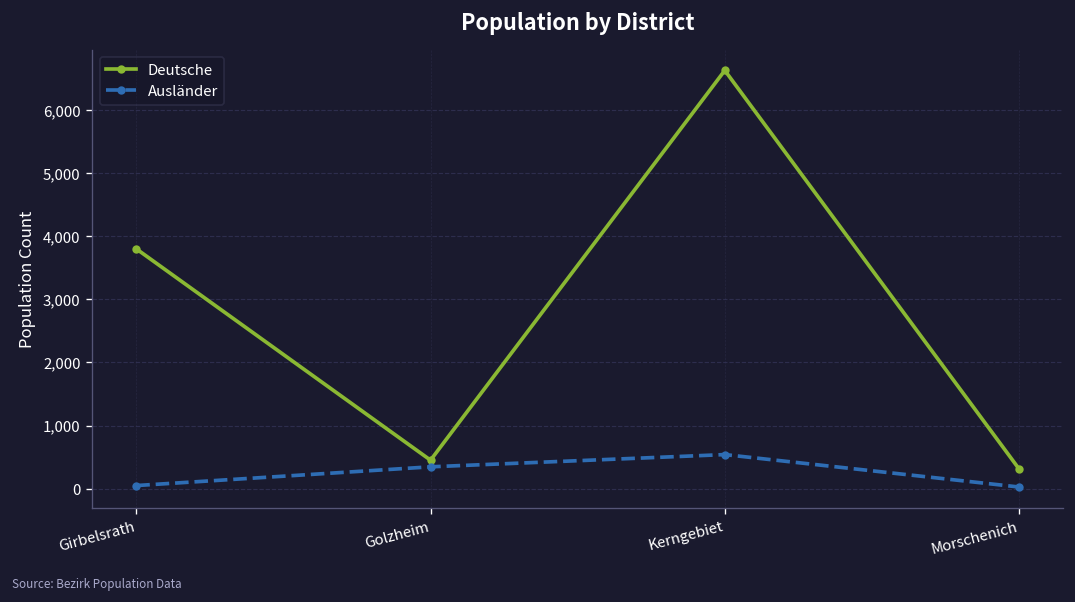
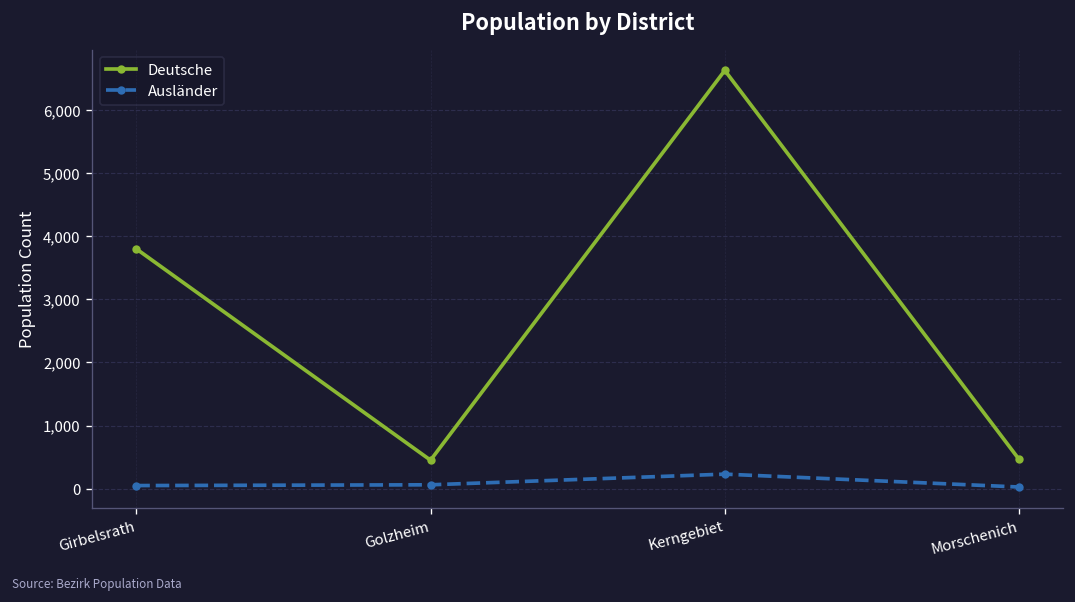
  {
    "Deutsche": {
      "Girbelsrath": "3,800",
      "Golzheim": "500",
      "Kerngebiet": "6,600",
-     "Morschenich": "300"
+     "Morschenich": "500"
    },
    "Ausländer": {
      "Girbelsrath": "0",
-     "Golzheim": "300",
-     "Kerngebiet": "500",
+     "Golzheim": "100",
+     "Kerngebiet": "200",
      "Morschenich": "0"
    }
  }
